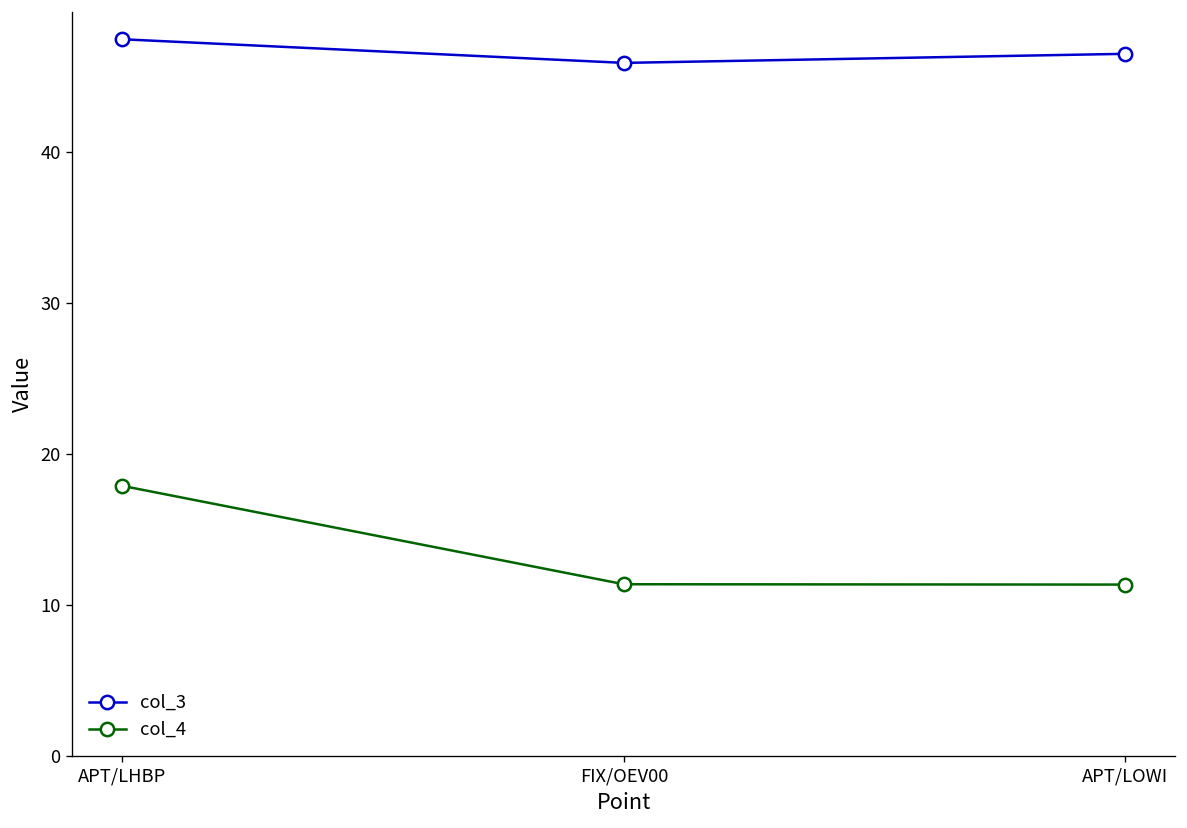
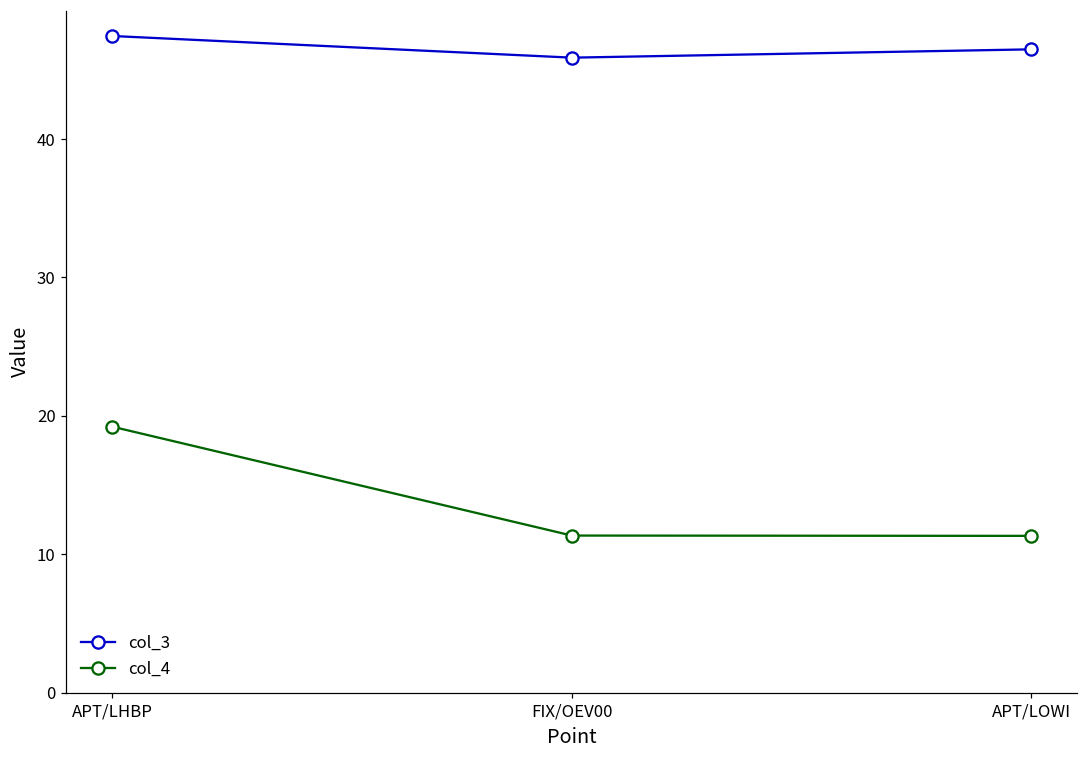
  {
    "col_3": {
      "APT/LHBP": 47.4,
      "FIX/OEV00": 45.9,
      "APT/LOWI": 46.5
    },
    "col_4": {
-     "APT/LHBP": 17.9,
+     "APT/LHBP": 19.2,
      "FIX/OEV00": 11.4,
      "APT/LOWI": 11.3
    }
  }
